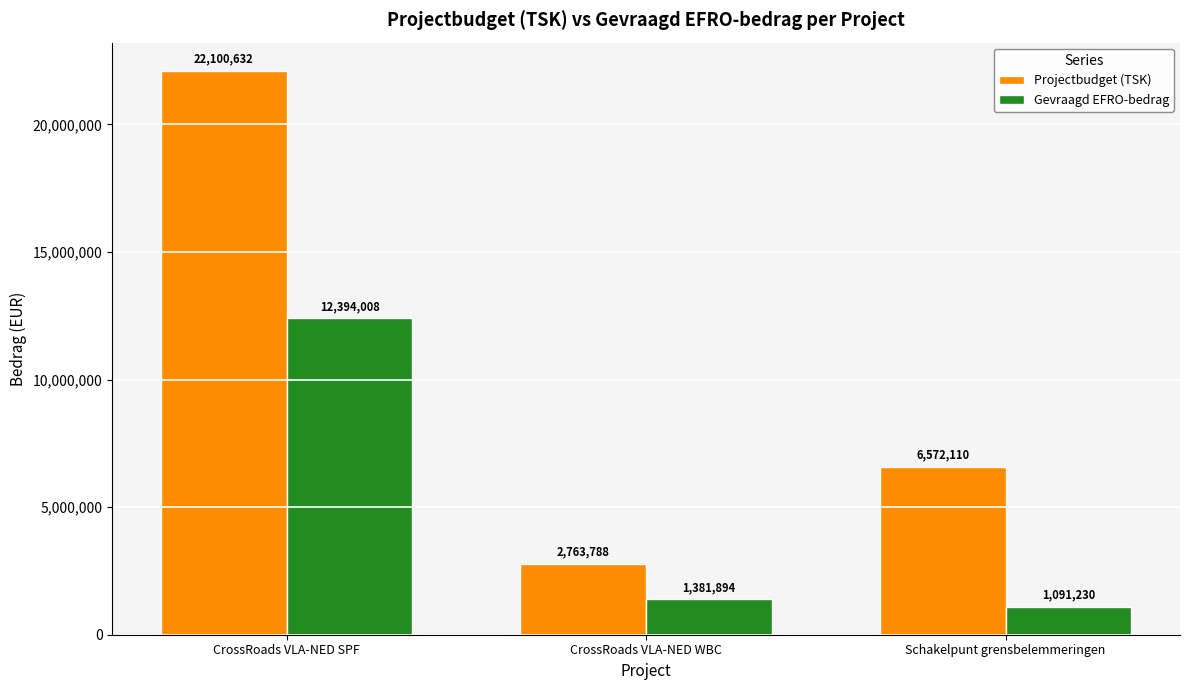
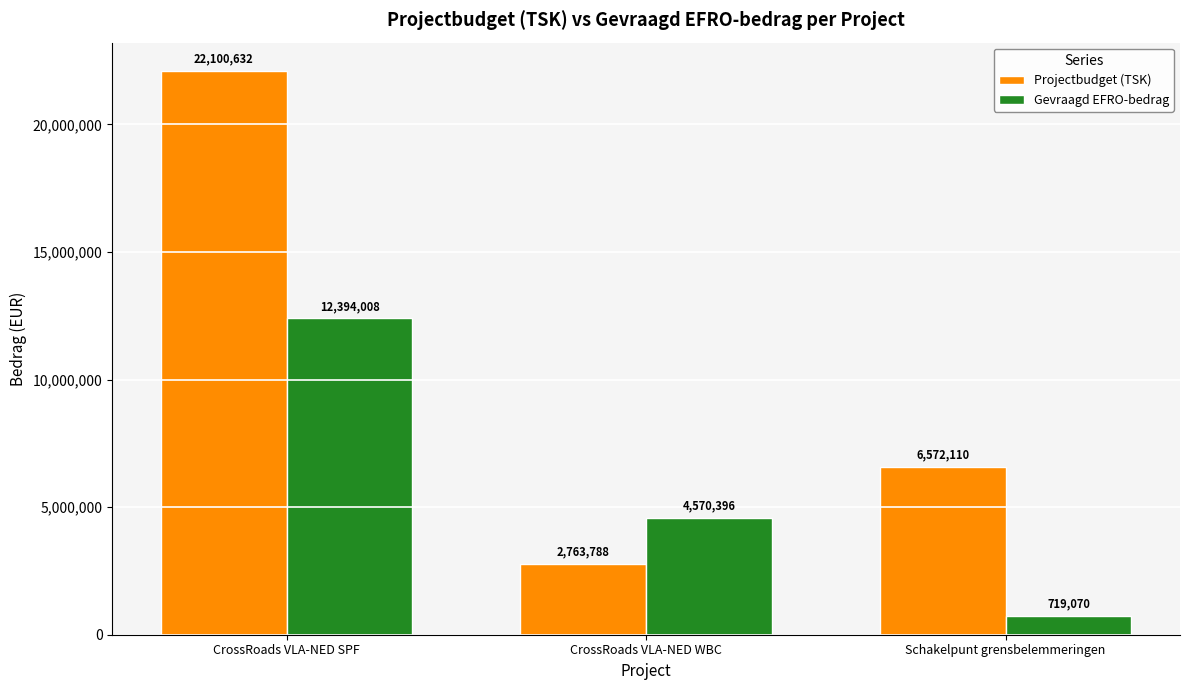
  {
    "Projectbudget (TSK)": {
      "CrossRoads VLA-NED SPF": "22,100,632",
      "CrossRoads VLA-NED WBC": "2,763,788",
      "Schakelpunt grensbelemmeringen": "6,572,110"
    },
    "Gevraagd EFRO-bedrag": {
      "CrossRoads VLA-NED SPF": "12,394,008",
-     "CrossRoads VLA-NED WBC": "1,381,894",
-     "Schakelpunt grensbelemmeringen": "1,091,230"
+     "CrossRoads VLA-NED WBC": "4,570,396",
+     "Schakelpunt grensbelemmeringen": "719,070"
    }
  }
